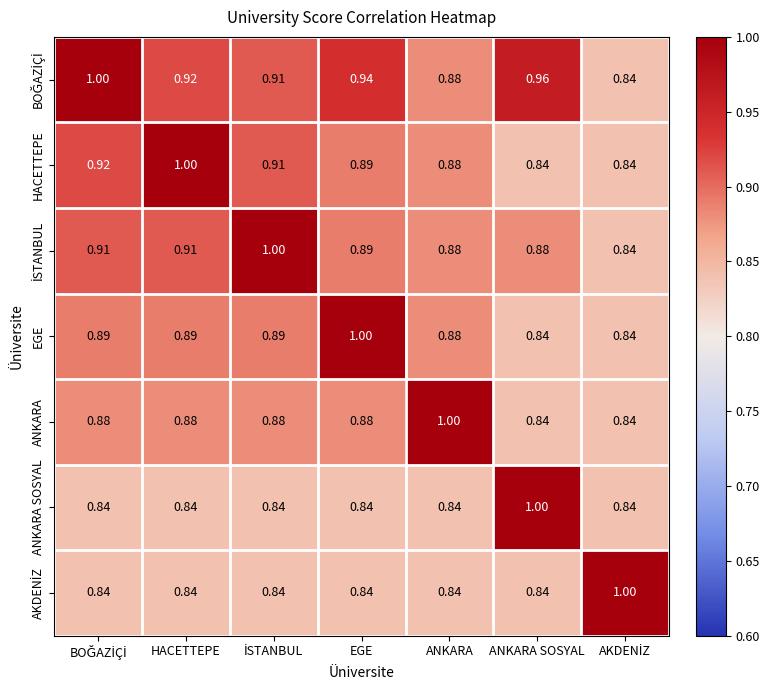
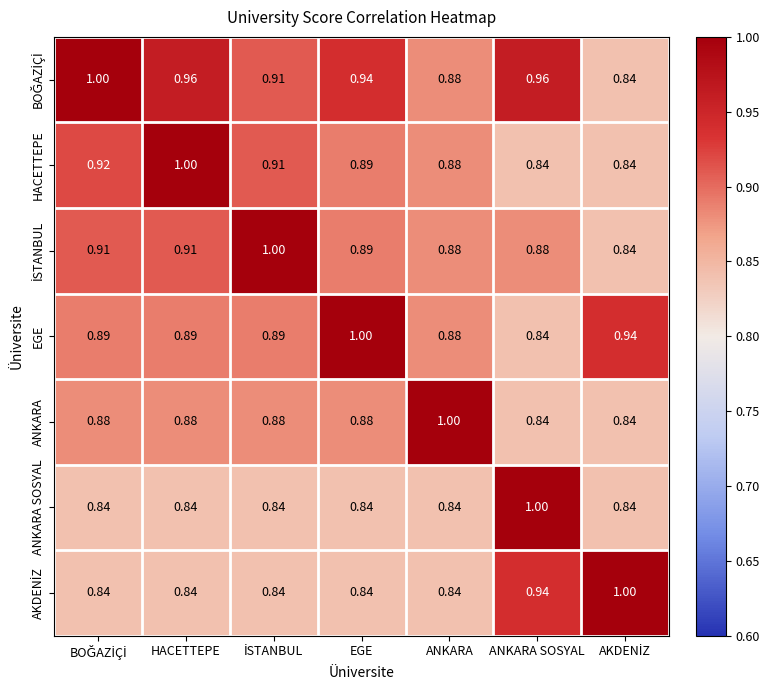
  {
    "BOĞAZİÇİ": {
      "BOĞAZİÇİ": 1.00,
-     "HACETTEPE": 0.92,
+     "HACETTEPE": 0.96,
      "İSTANBUL": 0.91,
      "EGE": 0.94,
      "ANKARA": 0.88,
      "ANKARA SOSYAL": 0.96,
      "AKDENİZ": 0.84
    },
    "HACETTEPE": {
      "BOĞAZİÇİ": 0.92,
      "HACETTEPE": 1.00,
      "İSTANBUL": 0.91,
      "EGE": 0.89,
      "ANKARA": 0.88,
      "ANKARA SOSYAL": 0.84,
      "AKDENİZ": 0.84
    },
    "İSTANBUL": {
      "BOĞAZİÇİ": 0.91,
      "HACETTEPE": 0.91,
      "İSTANBUL": 1.00,
      "EGE": 0.89,
      "ANKARA": 0.88,
      "ANKARA SOSYAL": 0.88,
      "AKDENİZ": 0.84
    },
    "EGE": {
      "BOĞAZİÇİ": 0.89,
      "HACETTEPE": 0.89,
      "İSTANBUL": 0.89,
      "EGE": 1.00,
      "ANKARA": 0.88,
      "ANKARA SOSYAL": 0.84,
-     "AKDENİZ": 0.84
+     "AKDENİZ": 0.94
    },
    "ANKARA": {
      "BOĞAZİÇİ": 0.88,
      "HACETTEPE": 0.88,
      "İSTANBUL": 0.88,
      "EGE": 0.88,
      "ANKARA": 1.00,
      "ANKARA SOSYAL": 0.84,
      "AKDENİZ": 0.84
    },
    "ANKARA SOSYAL": {
      "BOĞAZİÇİ": 0.84,
      "HACETTEPE": 0.84,
      "İSTANBUL": 0.84,
      "EGE": 0.84,
      "ANKARA": 0.84,
      "ANKARA SOSYAL": 1.00,
      "AKDENİZ": 0.84
    },
    "AKDENİZ": {
      "BOĞAZİÇİ": 0.84,
      "HACETTEPE": 0.84,
      "İSTANBUL": 0.84,
      "EGE": 0.84,
      "ANKARA": 0.84,
-     "ANKARA SOSYAL": 0.84,
+     "ANKARA SOSYAL": 0.94,
      "AKDENİZ": 1.00
    }
  }
